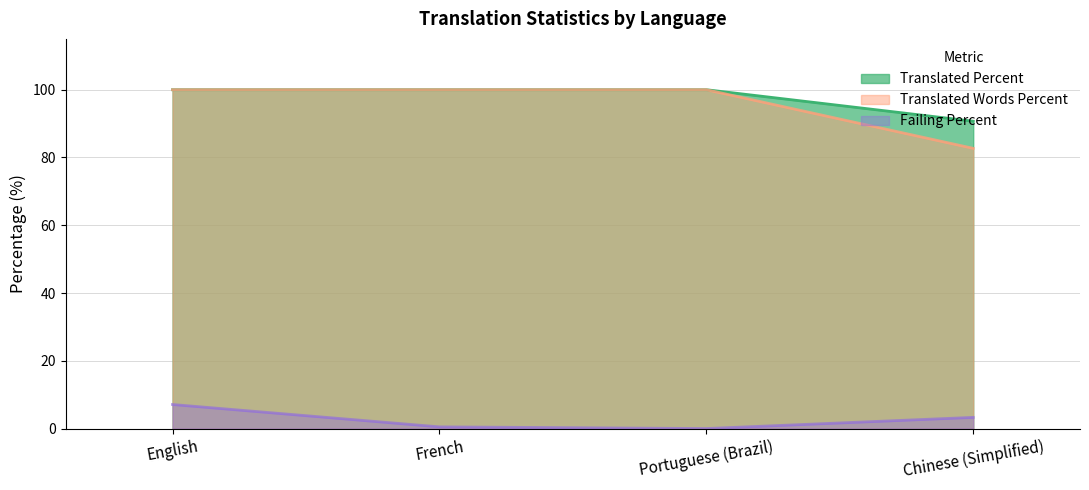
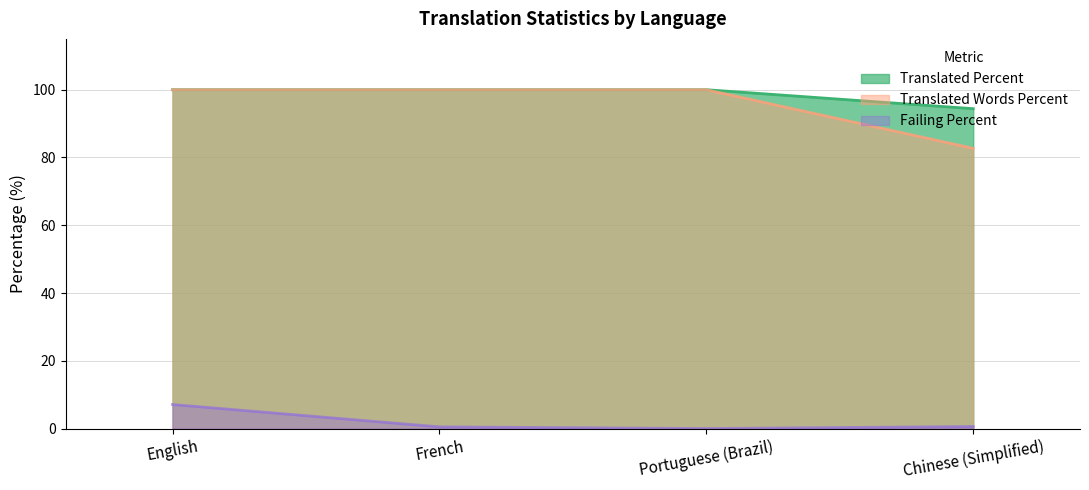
  {
    "Translated Percent": {
-     "Chinese (Simplified)": 91
+     "Chinese (Simplified)": 94
    },
    "Translated Words Percent": {
      "Chinese (Simplified)": 83
    },
    "Failing Percent": {
      "English": 7,
      "French": 1,
      "Portuguese (Brazil)": 0,
-     "Chinese (Simplified)": 3
+     "Chinese (Simplified)": 1
    }
  }
